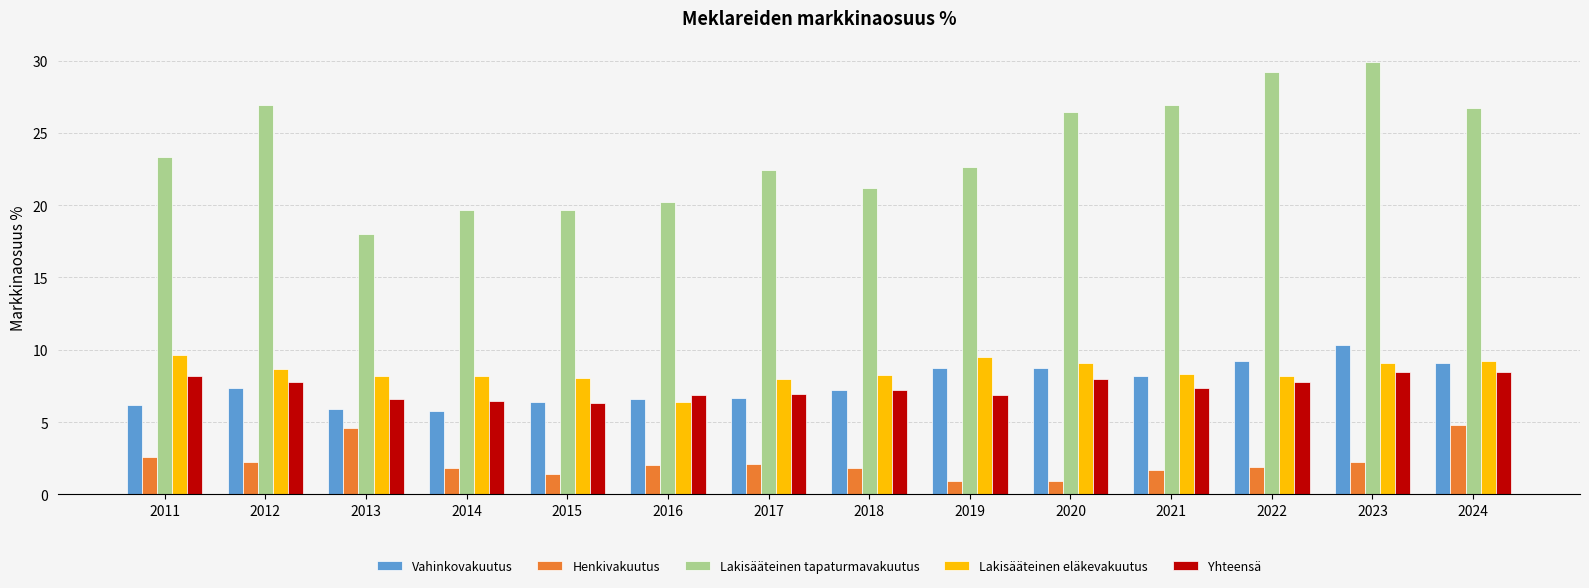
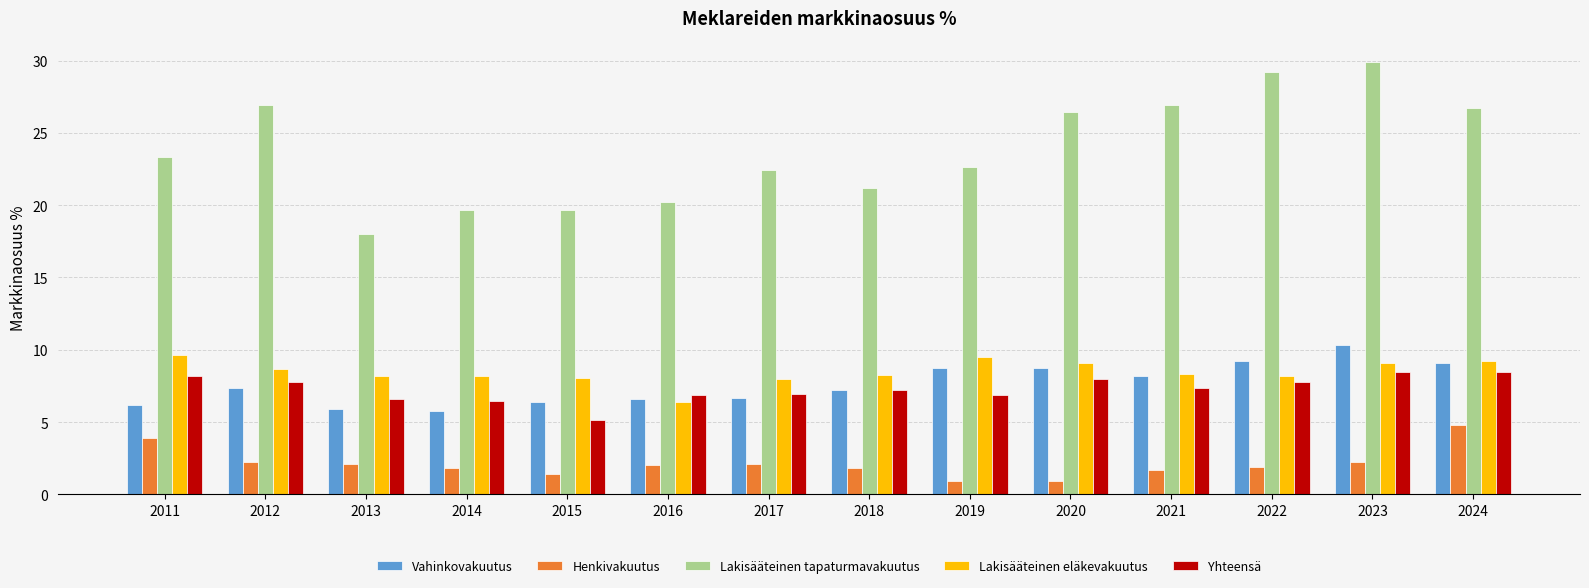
  {
    "Vahinkovakuutus": {
      "2011": 6.2,
      "2012": 7.4,
      "2013": 5.9,
      "2014": 5.7,
      "2015": 6.4,
      "2016": 6.6,
      "2017": 6.7,
      "2018": 7.2,
      "2019": 8.8,
      "2020": 8.7,
      "2021": 8.2,
      "2022": 9.2,
      "2023": 10.3,
      "2024": 9.1
    },
    "Henkivakuutus": {
-     "2011": 2.6,
+     "2011": 3.9,
      "2012": 2.2,
-     "2013": 4.6,
+     "2013": 2.1,
      "2014": 1.8,
      "2015": 1.4,
      "2016": 2.0,
      "2017": 2.1,
      "2018": 1.8,
      "2019": 0.9,
      "2020": 0.9,
      "2021": 1.7,
      "2022": 1.9,
      "2023": 2.2,
      "2024": 4.8
    },
    "Lakisääteinen tapaturmavakuutus": {
      "2011": 23.3,
      "2012": 26.9,
      "2013": 18.0,
      "2014": 19.7,
      "2015": 19.7,
      "2016": 20.2,
      "2017": 22.4,
      "2018": 21.2,
      "2019": 22.6,
      "2020": 26.4,
      "2021": 26.9,
      "2022": 29.2,
      "2023": 29.9,
      "2024": 26.7
    },
    "Lakisääteinen eläkevakuutus": {
      "2011": 9.7,
      "2012": 8.6,
      "2013": 8.2,
      "2014": 8.2,
      "2015": 8.1,
      "2016": 6.4,
      "2017": 8.0,
      "2018": 8.3,
      "2019": 9.5,
      "2020": 9.1,
      "2021": 8.3,
      "2022": 8.2,
      "2023": 9.1,
      "2024": 9.2
    },
    "Yhteensä": {
      "2011": 8.2,
      "2012": 7.8,
      "2013": 6.6,
      "2014": 6.4,
-     "2015": 6.3,
+     "2015": 5.2,
      "2016": 6.9,
      "2017": 6.9,
      "2018": 7.2,
      "2019": 6.9,
      "2020": 8.0,
      "2021": 7.4,
      "2022": 7.8,
      "2023": 8.4,
      "2024": 8.4
    }
  }
